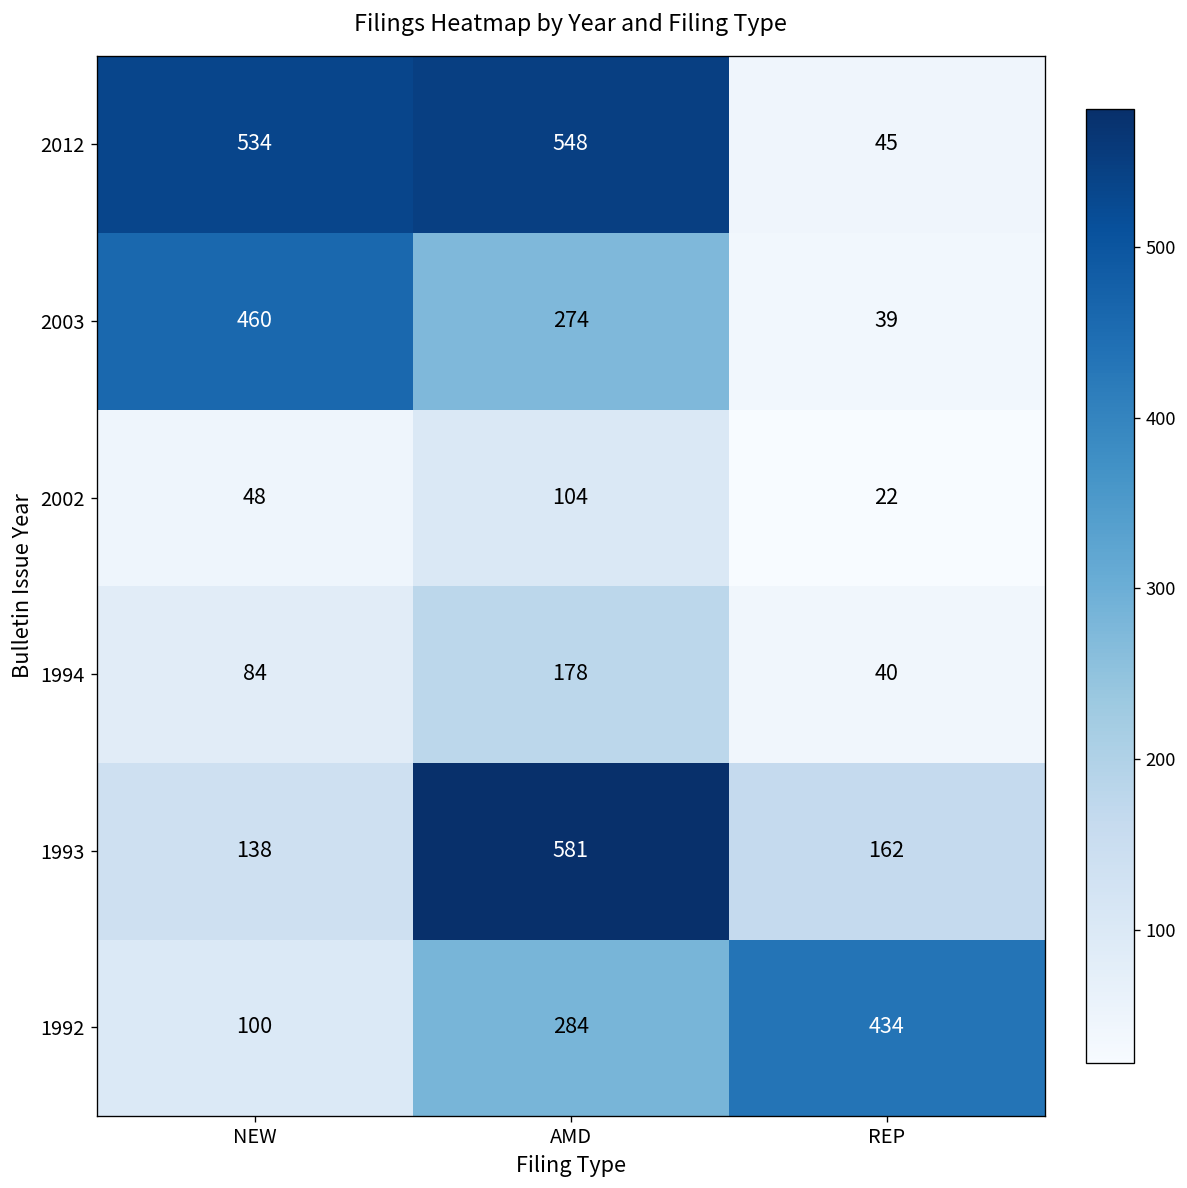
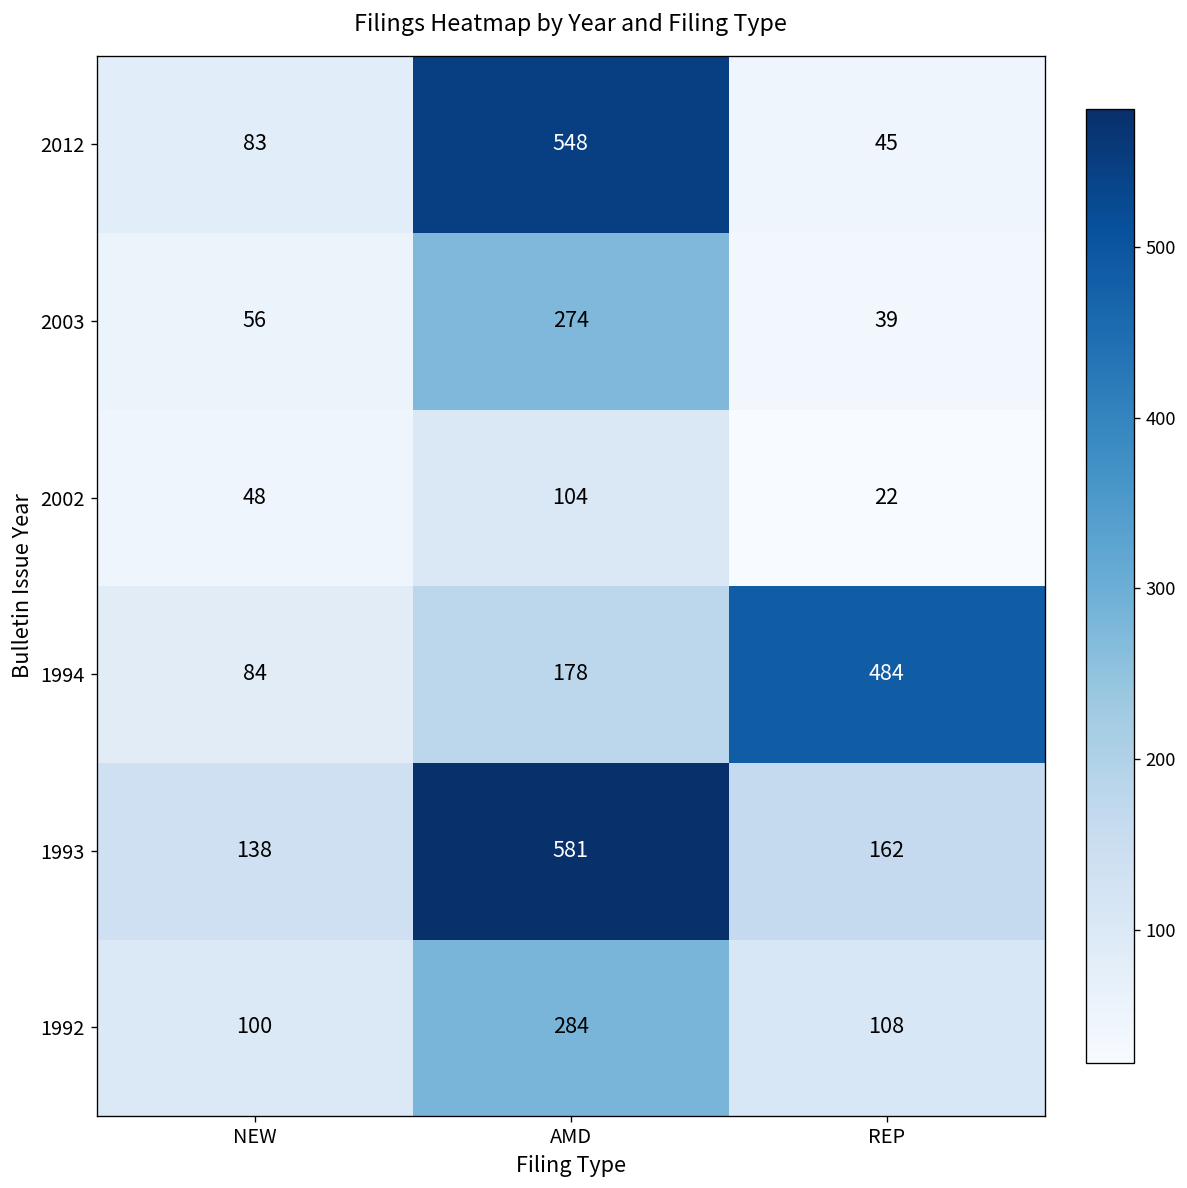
  {
    "2012": {
-     "NEW": 534
+     "NEW": 83
    },
    "2003": {
-     "NEW": 460
+     "NEW": 56
    },
    "1994": {
-     "REP": 40
+     "REP": 484
    },
    "1992": {
-     "REP": 434
+     "REP": 108
    }
  }
